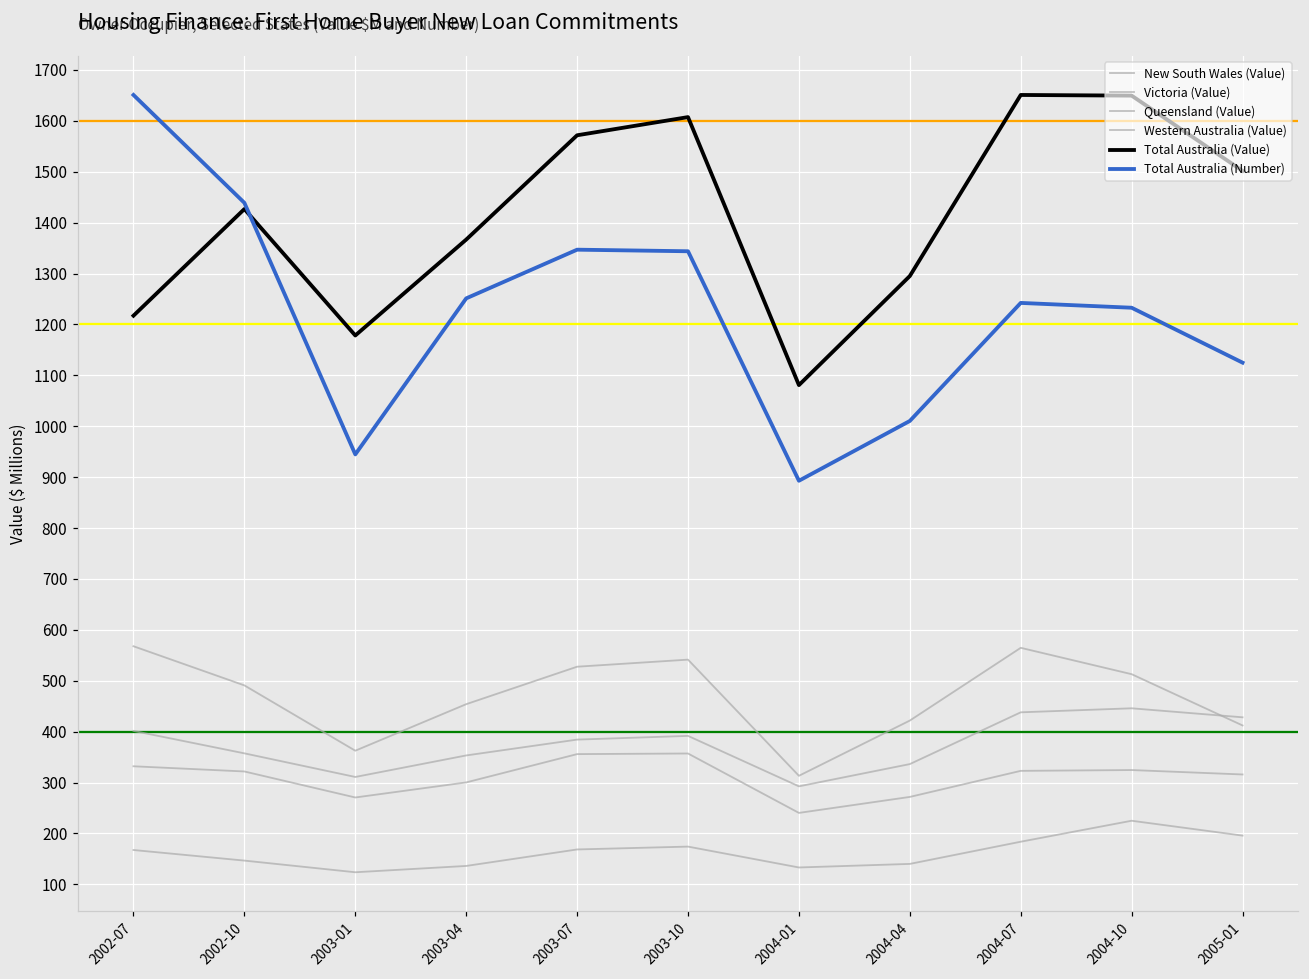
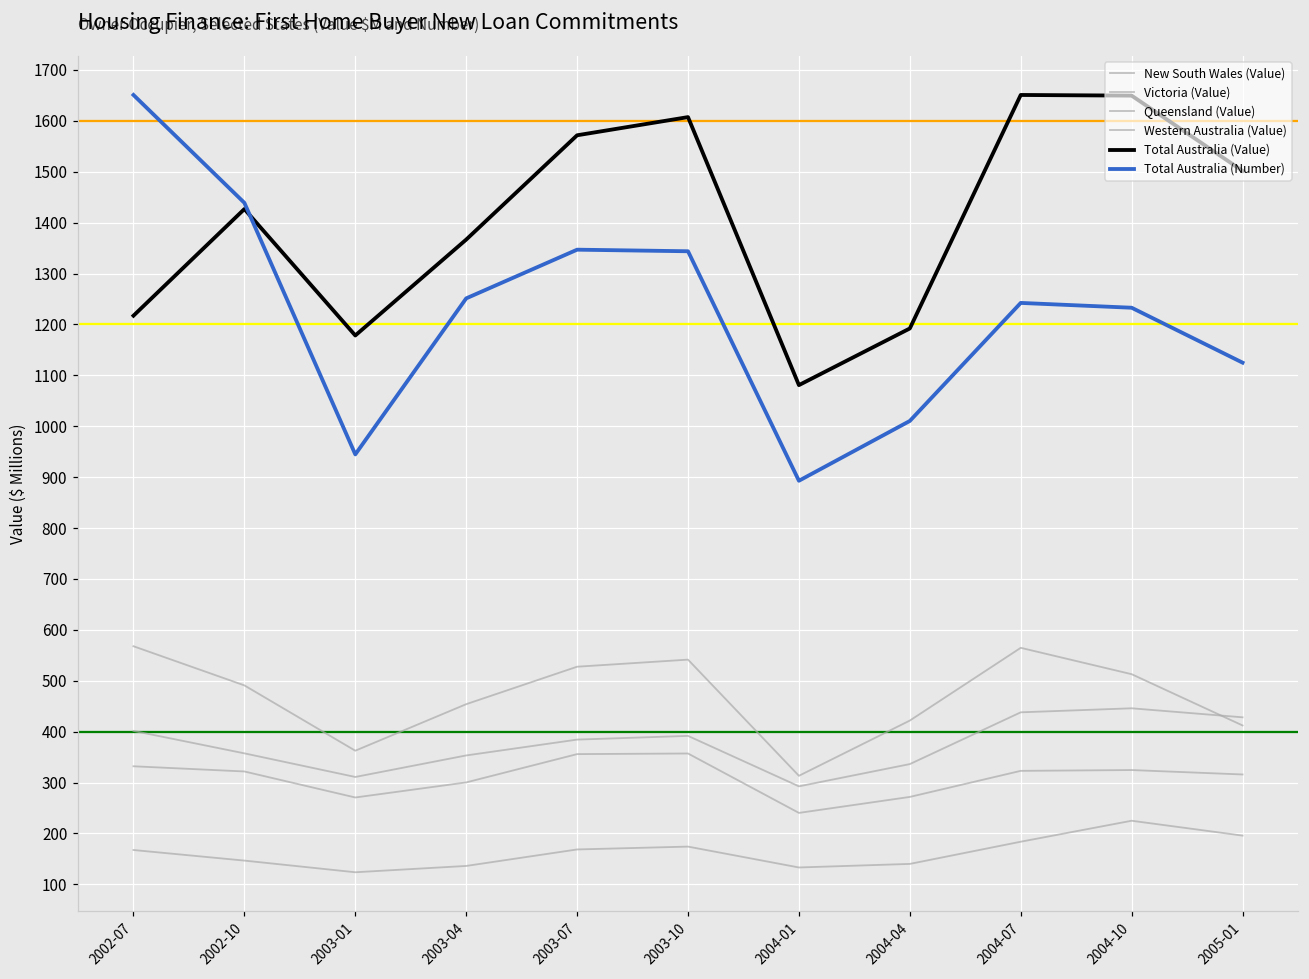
  {
    "Total Australia (Value)": {
      "2002-07": 1220,
      "2002-10": 1430,
      "2003-01": 1180,
      "2003-04": 1370,
      "2003-07": 1570,
      "2003-10": 1610,
      "2004-01": 1080,
-     "2004-04": 1300,
+     "2004-04": 1190,
      "2004-07": 1650
    },
    "Total Australia (Number)": {
      "2002-07": 1650,
      "2002-10": 1440,
      "2003-01": 940,
      "2003-04": 1250,
      "2003-07": 1350,
      "2003-10": 1340,
      "2004-01": 890,
      "2004-04": 1010,
      "2004-07": 1240,
      "2004-10": 1230,
      "2005-01": 1120
    }
  }
